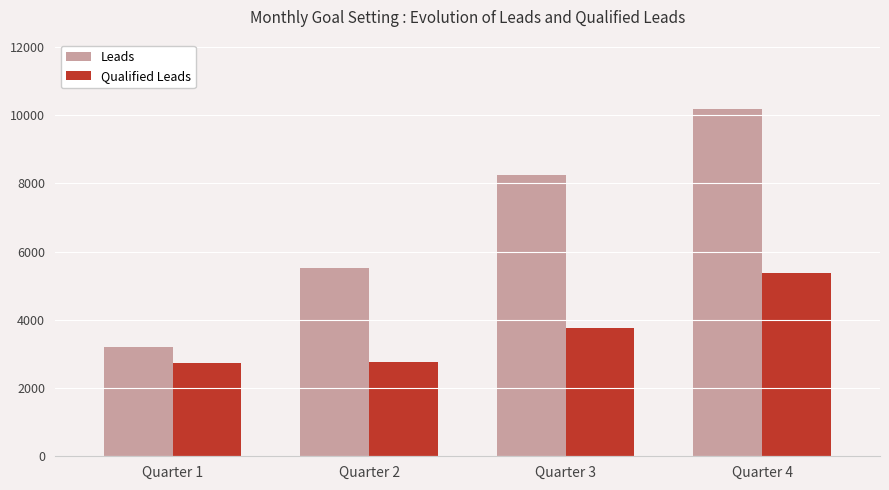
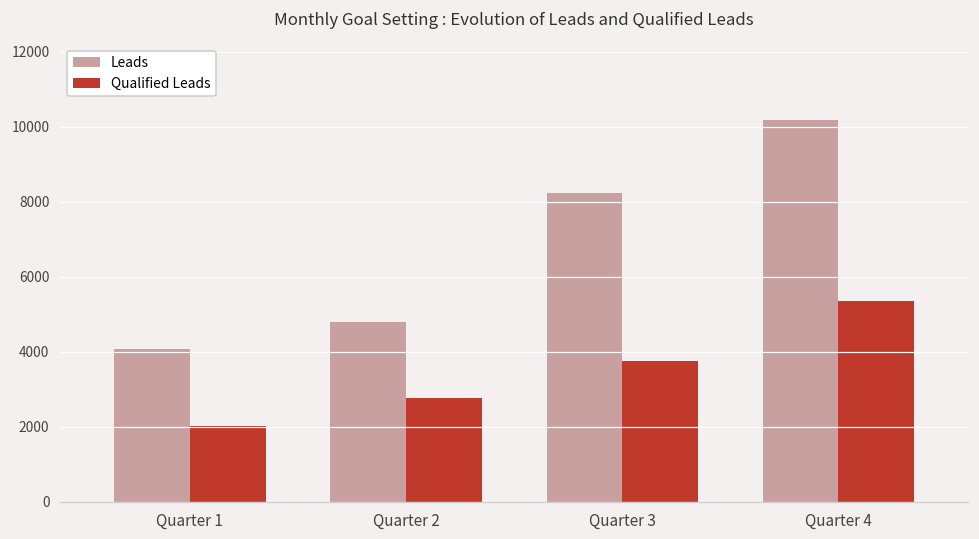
  {
    "Leads": {
-     "Quarter 1": 3200,
-     "Quarter 2": 5500,
+     "Quarter 1": 4100,
+     "Quarter 2": 4800,
      "Quarter 3": 8200,
      "Quarter 4": 10200
    },
    "Qualified Leads": {
-     "Quarter 1": 2700,
+     "Quarter 1": 2000,
      "Quarter 2": 2800,
      "Quarter 3": 3800,
      "Quarter 4": 5400
    }
  }
